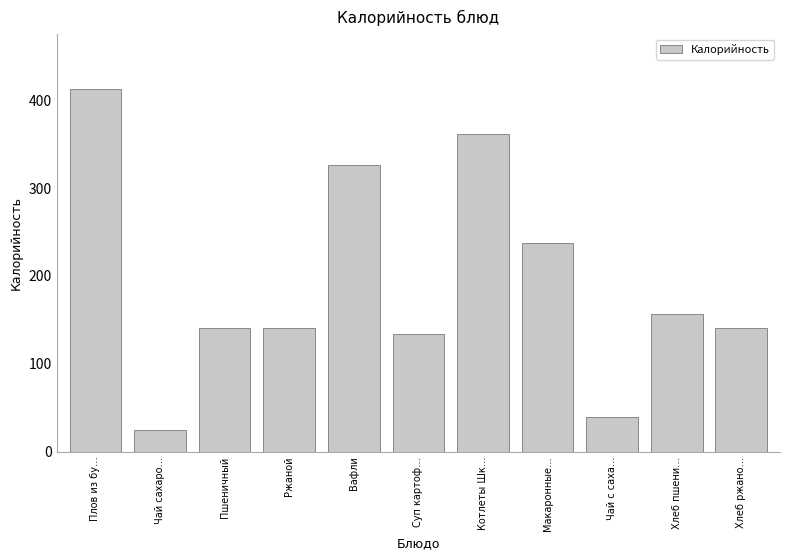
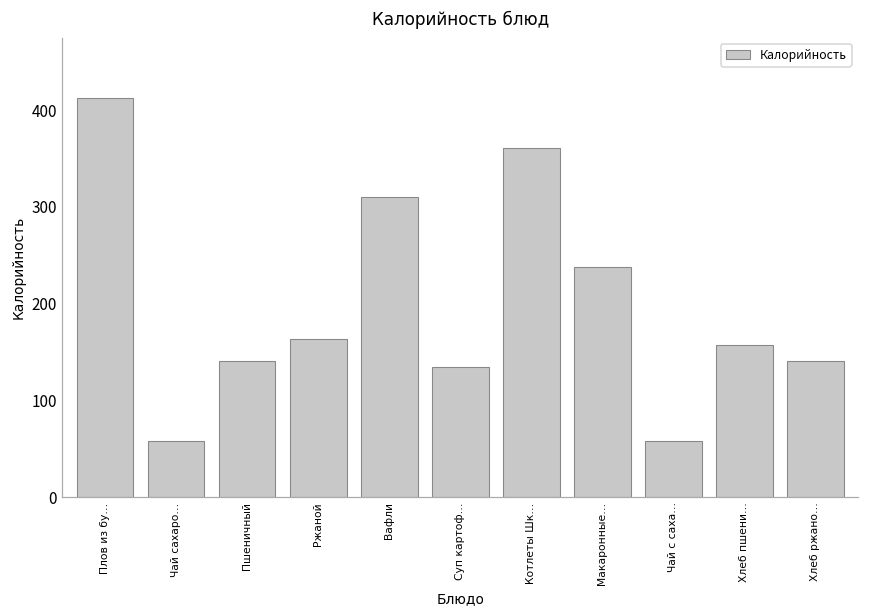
  {
    "Плов из бу…": 410,
-   "Чай сахаро…": 30,
+   "Чай сахаро…": 60,
    "Пшеничный": 140,
-   "Ржаной": 140,
-   "Вафли": 330,
+   "Ржаной": 160,
+   "Вафли": 310,
    "Суп картоф…": 130,
    "Котлеты Шк…": 360,
    "Макаронные…": 240,
-   "Чай с саха…": 40,
+   "Чай с саха…": 60,
    "Хлеб пшени…": 160,
    "Хлеб ржано…": 140
  }
